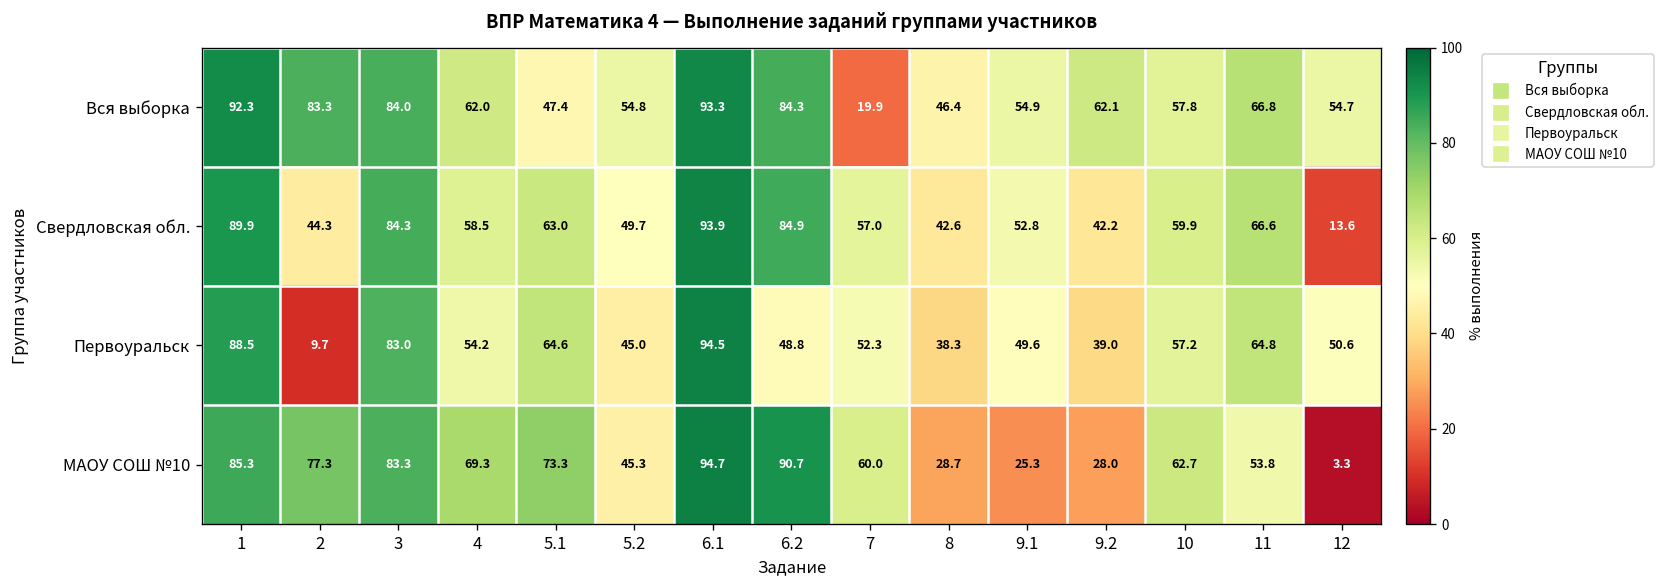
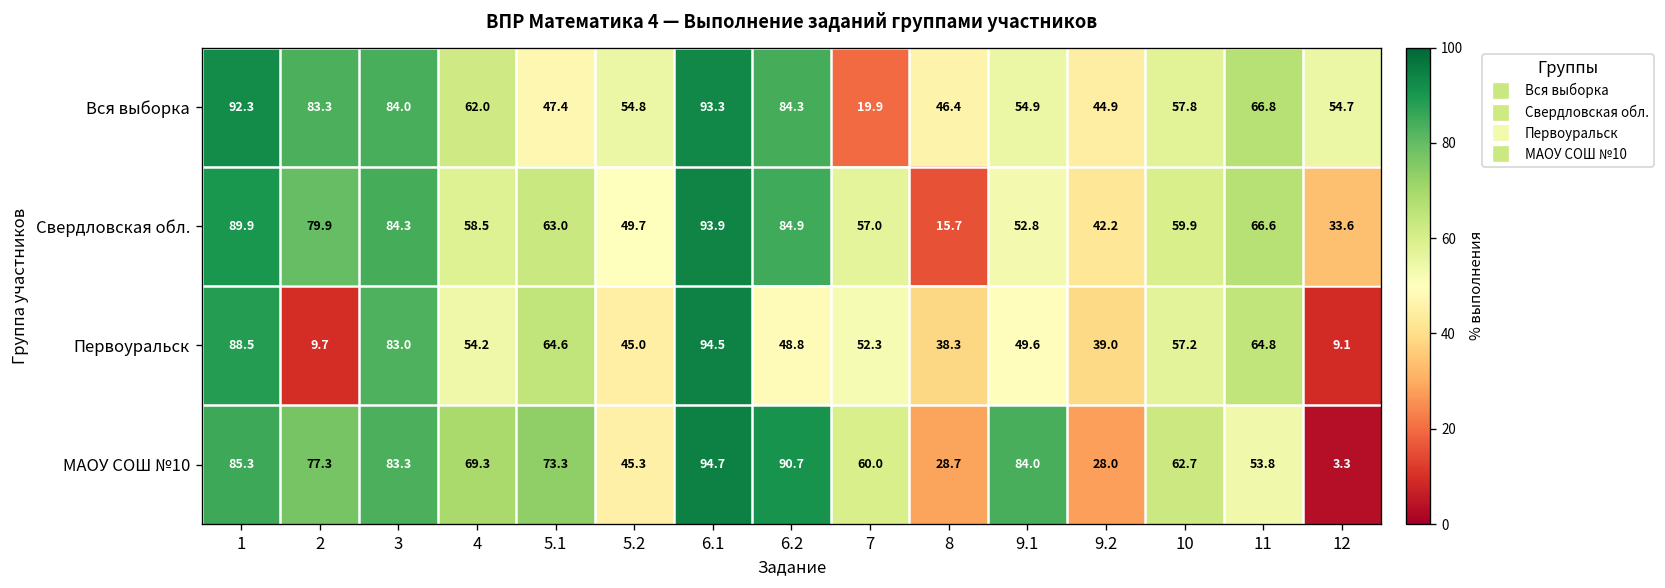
  {
    "Вся выборка": {
      "1": 92.3,
      "2": 83.3,
      "3": 84.0,
      "4": 62.0,
      "5.1": 47.4,
      "5.2": 54.8,
      "6.1": 93.3,
      "6.2": 84.3,
      "7": 19.9,
      "8": 46.4,
      "9.1": 54.9,
-     "9.2": 62.1,
+     "9.2": 44.9,
      "10": 57.8,
      "11": 66.8,
      "12": 54.7
    },
    "Свердловская обл.": {
      "1": 89.9,
-     "2": 44.3,
+     "2": 79.9,
      "3": 84.3,
      "4": 58.5,
      "5.1": 63.0,
      "5.2": 49.7,
      "6.1": 93.9,
      "6.2": 84.9,
      "7": 57.0,
-     "8": 42.6,
+     "8": 15.7,
      "9.1": 52.8,
      "9.2": 42.2,
      "10": 59.9,
      "11": 66.6,
-     "12": 13.6
+     "12": 33.6
    },
    "Первоуральск": {
      "1": 88.5,
      "2": 9.7,
      "3": 83.0,
      "4": 54.2,
      "5.1": 64.6,
      "5.2": 45.0,
      "6.1": 94.5,
      "6.2": 48.8,
      "7": 52.3,
      "8": 38.3,
      "9.1": 49.6,
      "9.2": 39.0,
      "10": 57.2,
      "11": 64.8,
-     "12": 50.6
+     "12": 9.1
    },
    "МАОУ СОШ №10": {
      "1": 85.3,
      "2": 77.3,
      "3": 83.3,
      "4": 69.3,
      "5.1": 73.3,
      "5.2": 45.3,
      "6.1": 94.7,
      "6.2": 90.7,
      "7": 60.0,
      "8": 28.7,
-     "9.1": 25.3,
+     "9.1": 84.0,
      "9.2": 28.0,
      "10": 62.7,
      "11": 53.8,
      "12": 3.3
    }
  }
